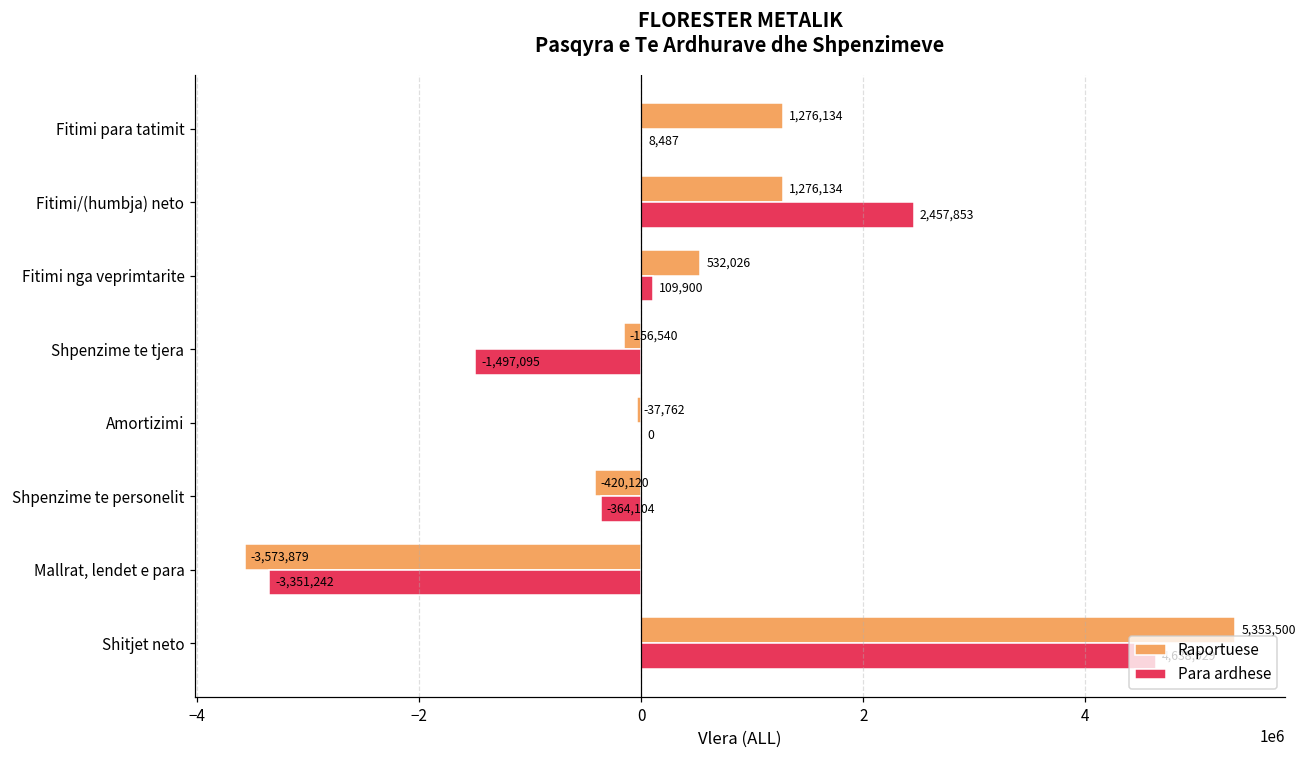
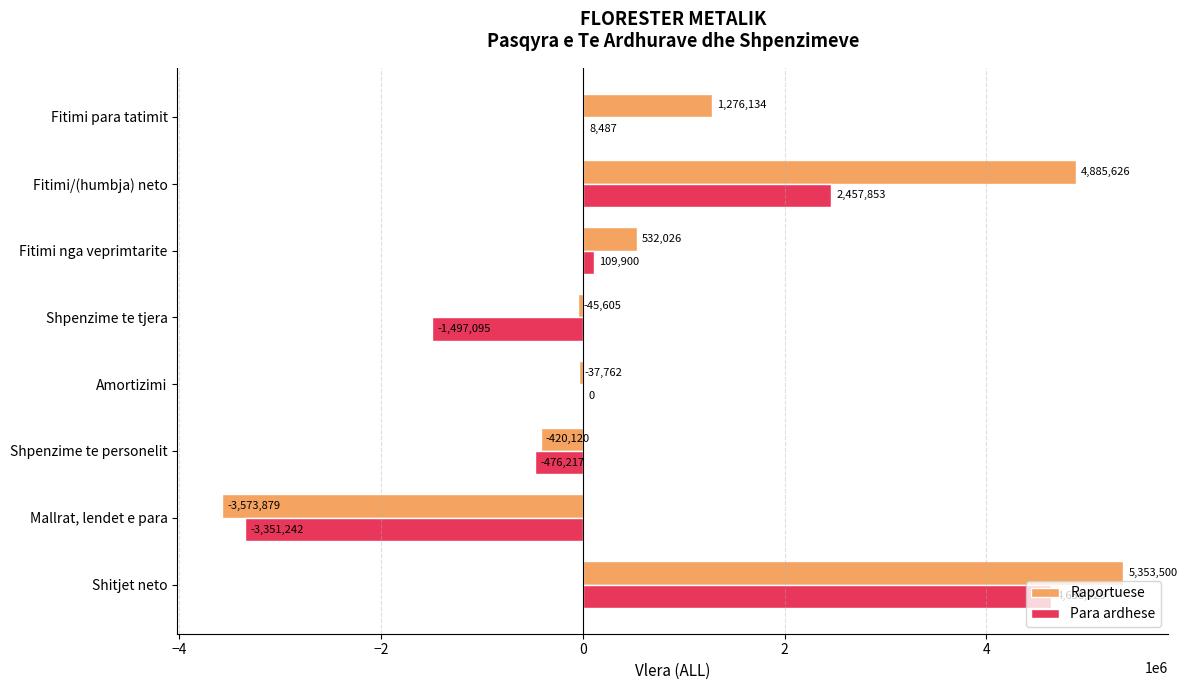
  {
    "Raportuese": {
      "Fitimi para tatimit": "1,276,134",
-     "Fitimi/(humbja) neto": "1,276,134",
+     "Fitimi/(humbja) neto": "4,885,626",
      "Fitimi nga veprimtarite": "532,026",
-     "Shpenzime te tjera": "-156,540",
+     "Shpenzime te tjera": "-45,605",
      "Amortizimi": "-37,762",
      "Shpenzime te personelit": "-420,120",
      "Mallrat, lendet e para": "-3,573,879",
      "Shitjet neto": "5,353,500"
    },
    "Para ardhese": {
      "Fitimi para tatimit": "8,487",
      "Fitimi/(humbja) neto": "2,457,853",
      "Fitimi nga veprimtarite": "109,900",
      "Shpenzime te tjera": "-1,497,095",
      "Amortizimi": "0",
-     "Shpenzime te personelit": "-364,104",
+     "Shpenzime te personelit": "-476,217",
      "Mallrat, lendet e para": "-3,351,242"
    }
  }
